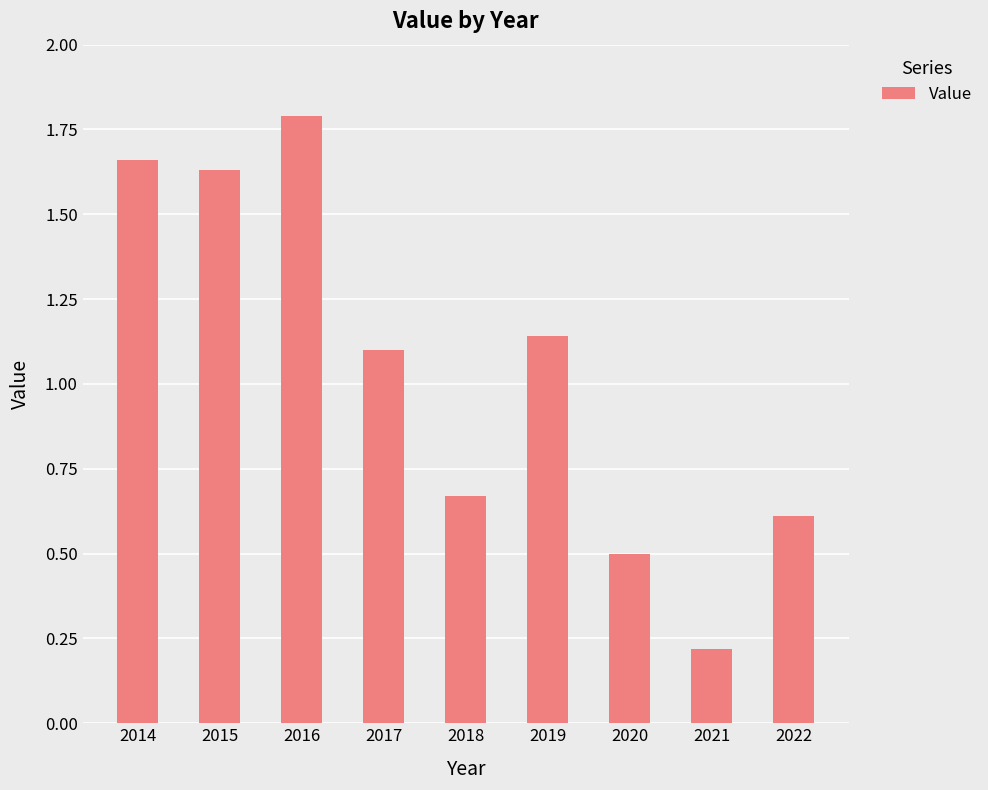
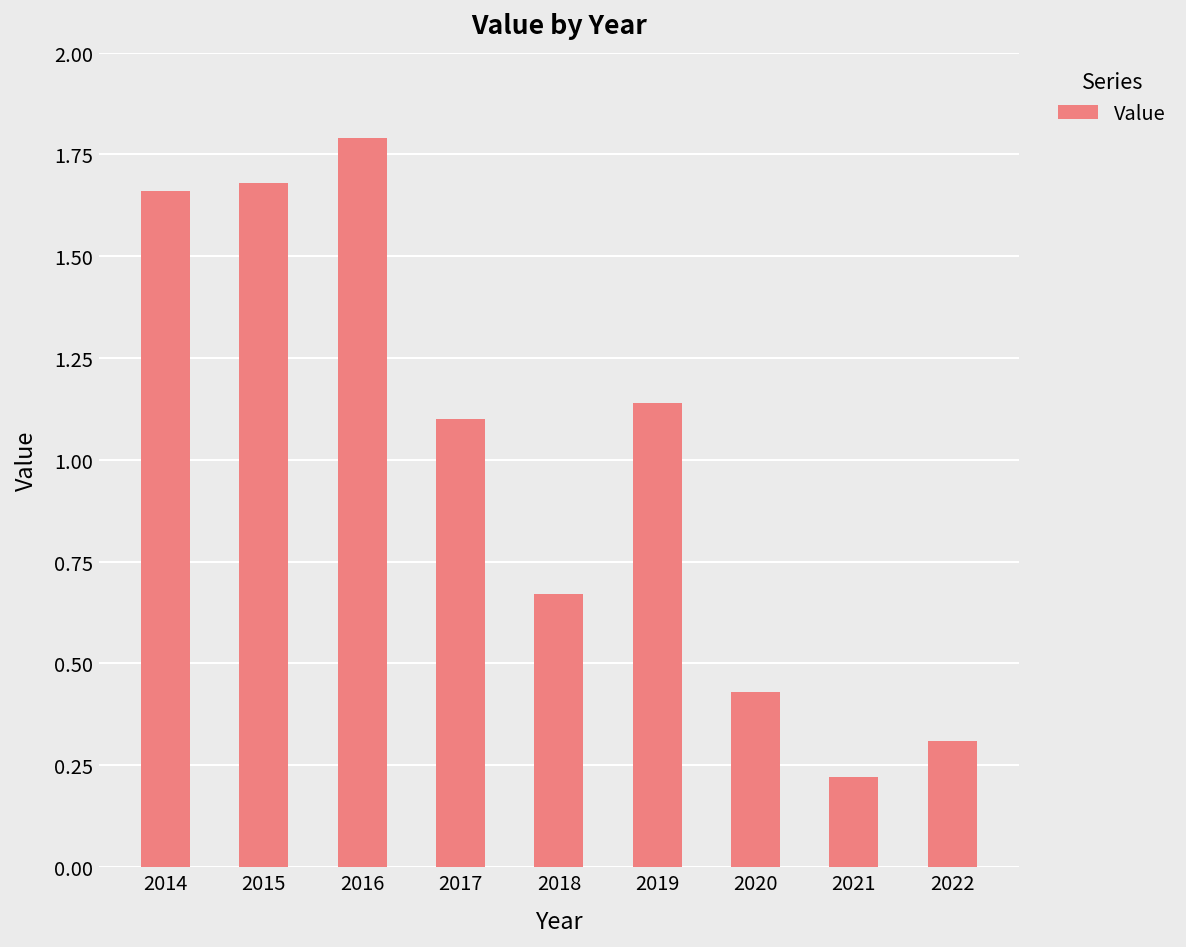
  {
    "2014": 1.66,
-   "2015": 1.63,
+   "2015": 1.68,
    "2016": 1.79,
    "2017": 1.10,
    "2018": 0.67,
    "2019": 1.14,
-   "2020": 0.50,
+   "2020": 0.43,
    "2021": 0.22,
-   "2022": 0.61
+   "2022": 0.31
  }
